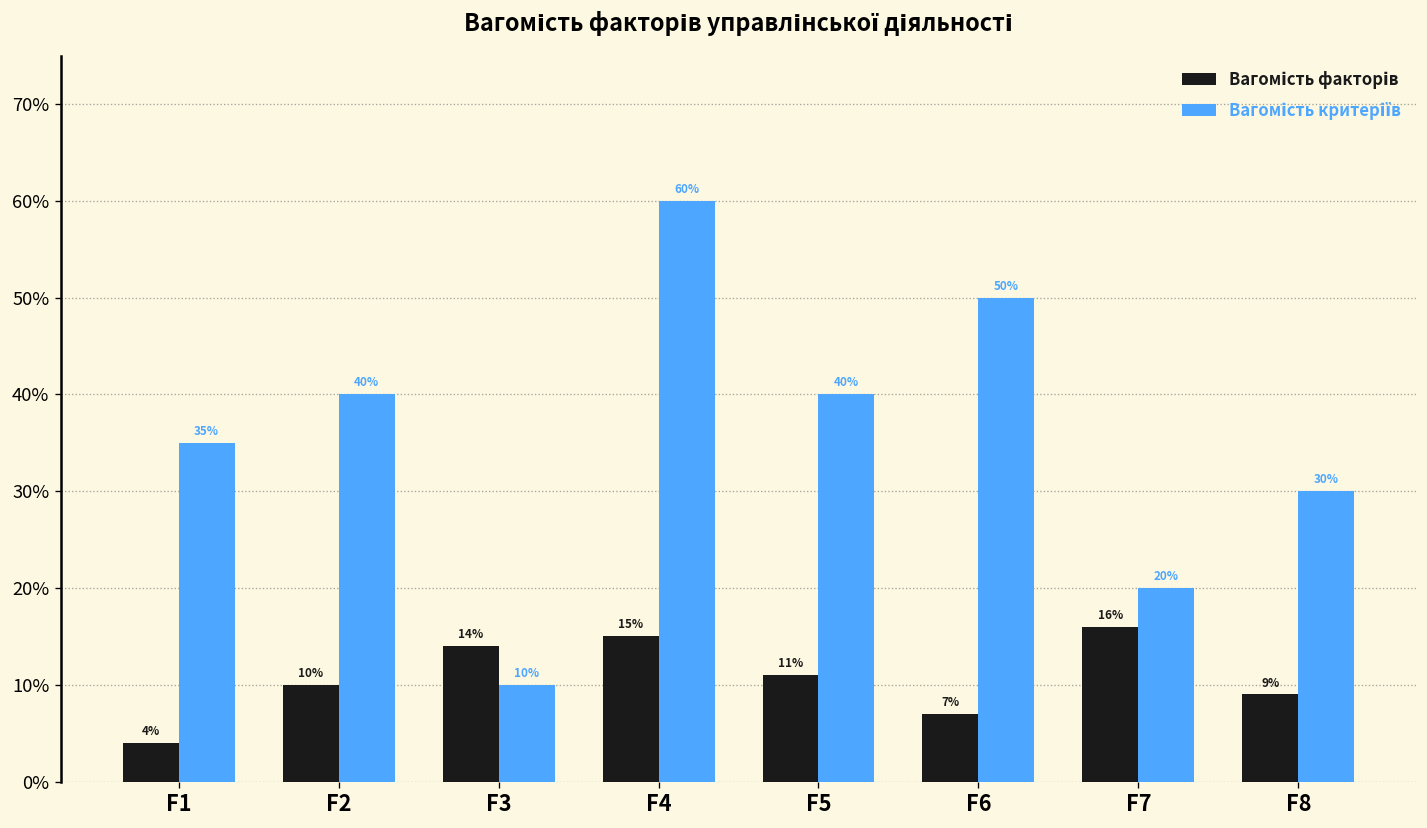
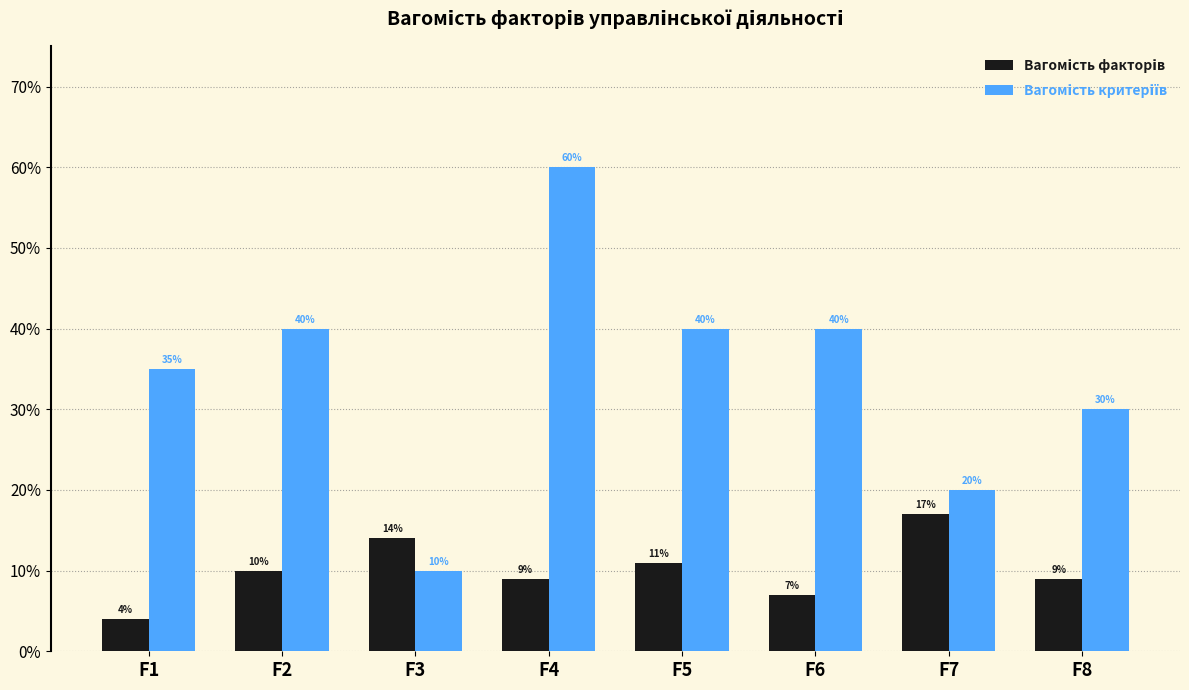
  {
    "Вагомість факторів": {
      "F1": "4%",
      "F2": "10%",
      "F3": "14%",
-     "F4": "15%",
+     "F4": "9%",
      "F5": "11%",
      "F6": "7%",
-     "F7": "16%",
+     "F7": "17%",
      "F8": "9%"
    },
    "Вагомість критеріїв": {
      "F1": "35%",
      "F2": "40%",
      "F3": "10%",
      "F4": "60%",
      "F5": "40%",
-     "F6": "50%",
+     "F6": "40%",
      "F7": "20%",
      "F8": "30%"
    }
  }
